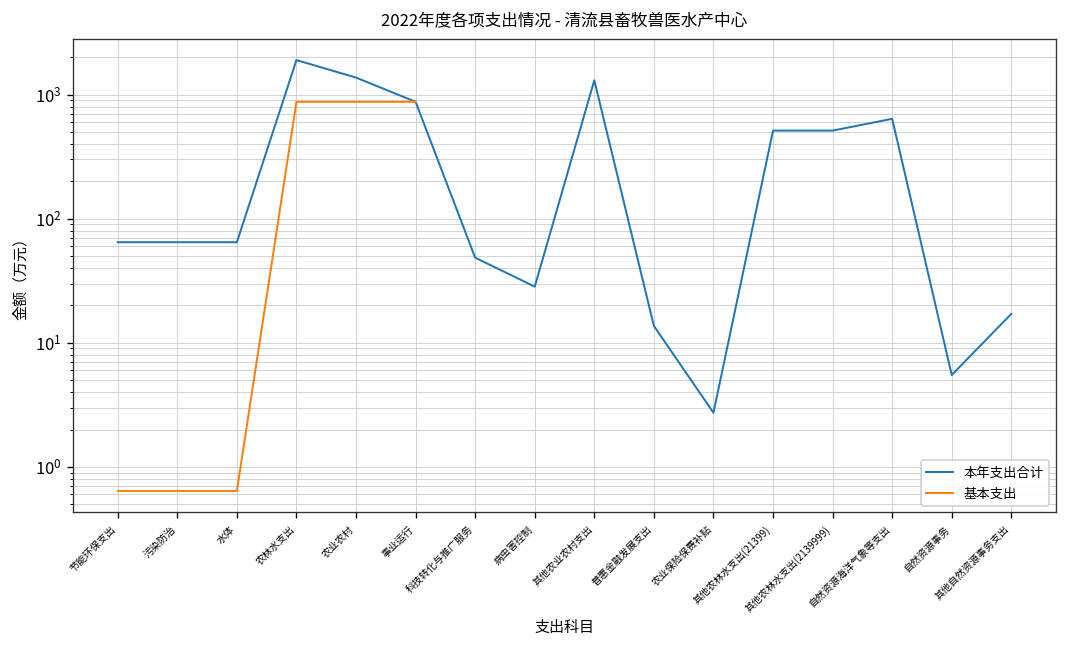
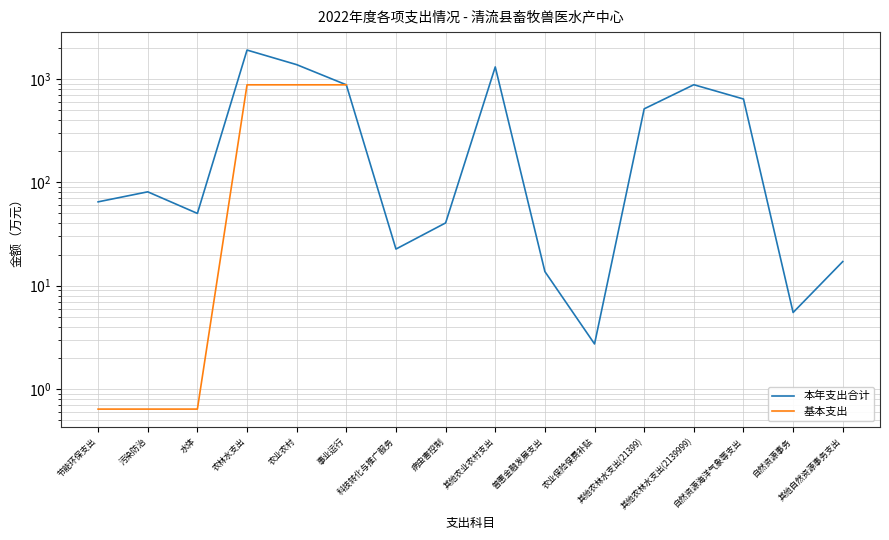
  {
    "本年支出合计": {
      "节能环保支出": 60,
-     "污染防治": 60,
-     "水体": 60,
+     "污染防治": 80,
+     "水体": 50,
      "农林水支出": 1900,
      "农业农村": 1400,
-     "科技转化与推广服务": 50,
-     "病虫害控制": 28,
+     "科技转化与推广服务": 23,
+     "病虫害控制": 40,
      "其他农业农村支出": 1300,
      "普惠金融发展支出": 14,
      "农业保险保费补贴": 2.7,
      "其他农林水支出(21399)": 500,
-     "其他农林水支出(2139999)": 500,
+     "其他农林水支出(2139999)": 900,
      "自然资源海洋气象等支出": 600,
      "自然资源事务": 6,
      "其他自然资源事务支出": 17
    },
    "基本支出": {
      "节能环保支出": 0.6,
      "污染防治": 0.6,
      "水体": 0.6,
      "农林水支出": 900,
      "农业农村": 900
    }
  }
